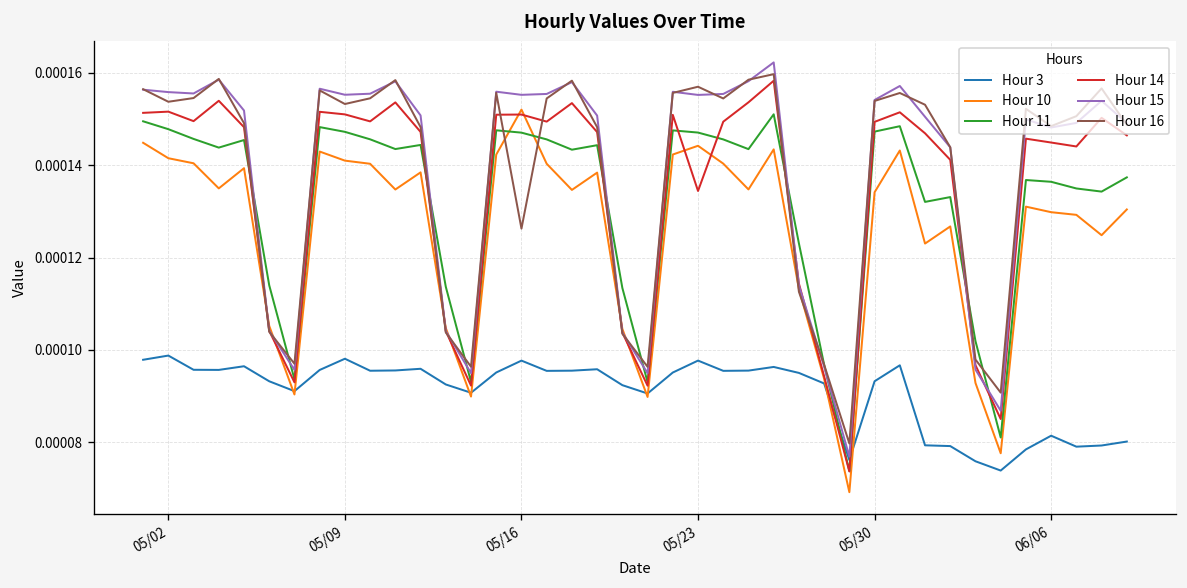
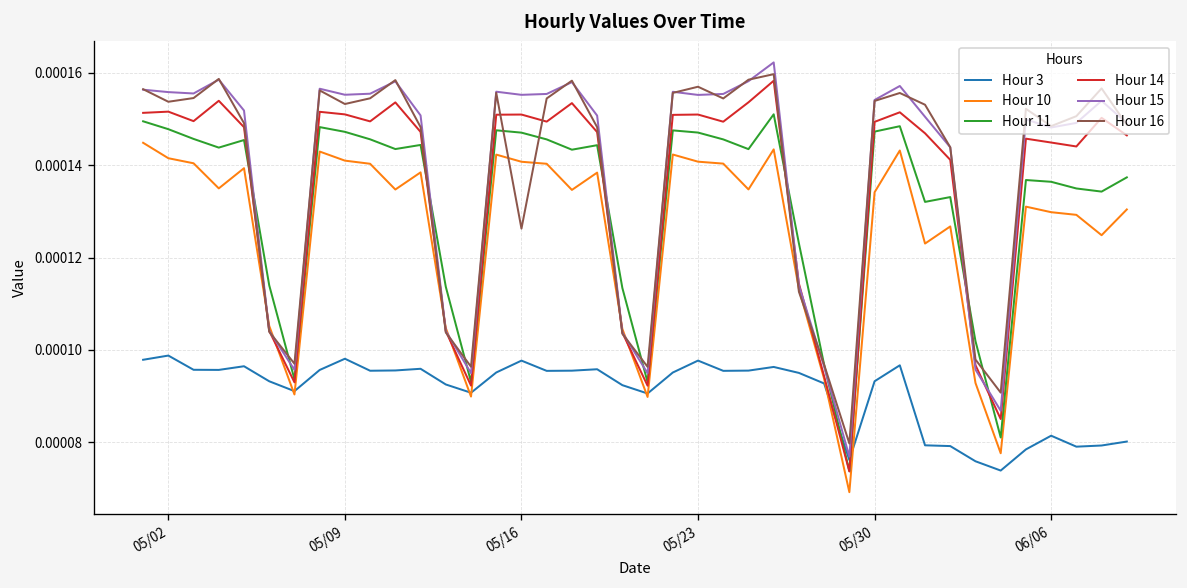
  {
    "Hour 3": {
      "05/02": 0.000099,
      "05/09": 0.000098,
      "05/16": 0.000098,
      "05/23": 0.000098,
      "05/30": 0.000093,
      "06/06": 0.000081
    },
    "Hour 10": {
      "05/02": 0.000142,
      "05/09": 0.000141,
-     "05/16": 0.000152,
-     "05/23": 0.000144,
+     "05/16": 0.000141,
+     "05/23": 0.000141,
      "05/30": 0.000134,
      "06/06": 0.000130
    },
    "Hour 11": {
      "05/02": 0.000148,
      "05/09": 0.000147,
      "05/16": 0.000147,
      "05/23": 0.000147,
      "05/30": 0.000147,
      "06/06": 0.000136
    },
    "Hour 14": {
      "05/02": 0.000152,
      "05/09": 0.000151,
      "05/16": 0.000151,
-     "05/23": 0.000134,
+     "05/23": 0.000151,
      "05/30": 0.000149,
      "06/06": 0.000145
    },
    "Hour 15": {
      "05/02": 0.000156,
      "05/09": 0.000155,
      "05/16": 0.000155,
      "05/23": 0.000155
    },
    "Hour 16": {
      "05/02": 0.000154,
      "05/09": 0.000153,
      "05/16": 0.000126,
      "05/23": 0.000157
    }
  }
